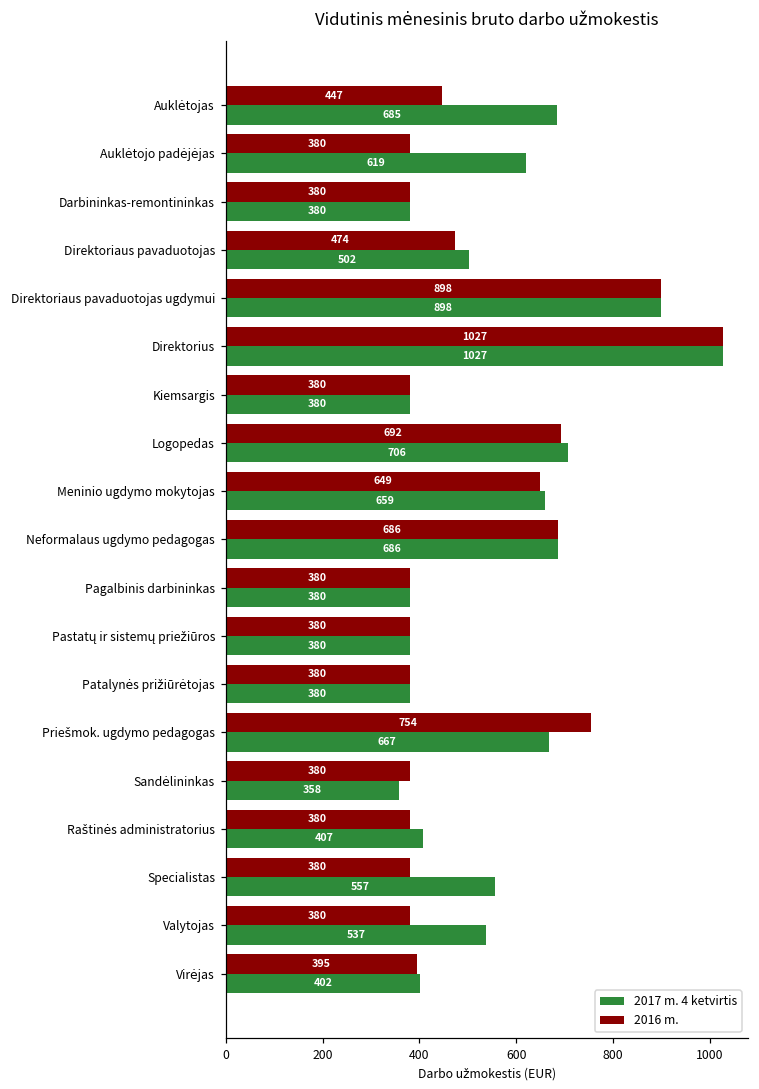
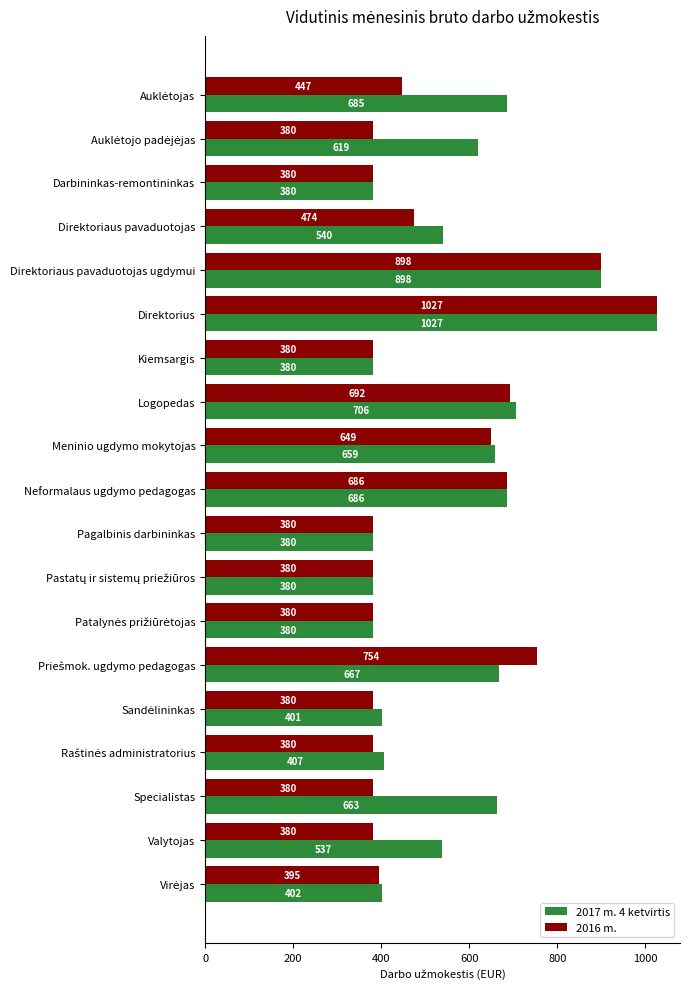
  {
    "2017 m. 4 ketvirtis": {
      "Auklėtojas": 685,
      "Auklėtojo padėjėjas": 619,
      "Darbininkas-remontininkas": 380,
-     "Direktoriaus pavaduotojas": 502,
+     "Direktoriaus pavaduotojas": 540,
      "Direktoriaus pavaduotojas ugdymui": 898,
      "Direktorius": 1027,
      "Kiemsargis": 380,
      "Logopedas": 706,
      "Meninio ugdymo mokytojas": 659,
      "Neformalaus ugdymo pedagogas": 686,
      "Pagalbinis darbininkas": 380,
      "Pastatų ir sistemų priežiūros": 380,
      "Patalynės prižiūrėtojas": 380,
      "Priešmok. ugdymo pedagogas": 667,
-     "Sandėlininkas": 358,
+     "Sandėlininkas": 401,
      "Raštinės administratorius": 407,
-     "Specialistas": 557,
+     "Specialistas": 663,
      "Valytojas": 537,
      "Virėjas": 402
    },
    "2016 m.": {
      "Auklėtojas": 447,
      "Auklėtojo padėjėjas": 380,
      "Darbininkas-remontininkas": 380,
      "Direktoriaus pavaduotojas": 474,
      "Direktoriaus pavaduotojas ugdymui": 898,
      "Direktorius": 1027,
      "Kiemsargis": 380,
      "Logopedas": 692,
      "Meninio ugdymo mokytojas": 649,
      "Neformalaus ugdymo pedagogas": 686,
      "Pagalbinis darbininkas": 380,
      "Pastatų ir sistemų priežiūros": 380,
      "Patalynės prižiūrėtojas": 380,
      "Priešmok. ugdymo pedagogas": 754,
      "Sandėlininkas": 380,
      "Raštinės administratorius": 380,
      "Specialistas": 380,
      "Valytojas": 380,
      "Virėjas": 395
    }
  }
